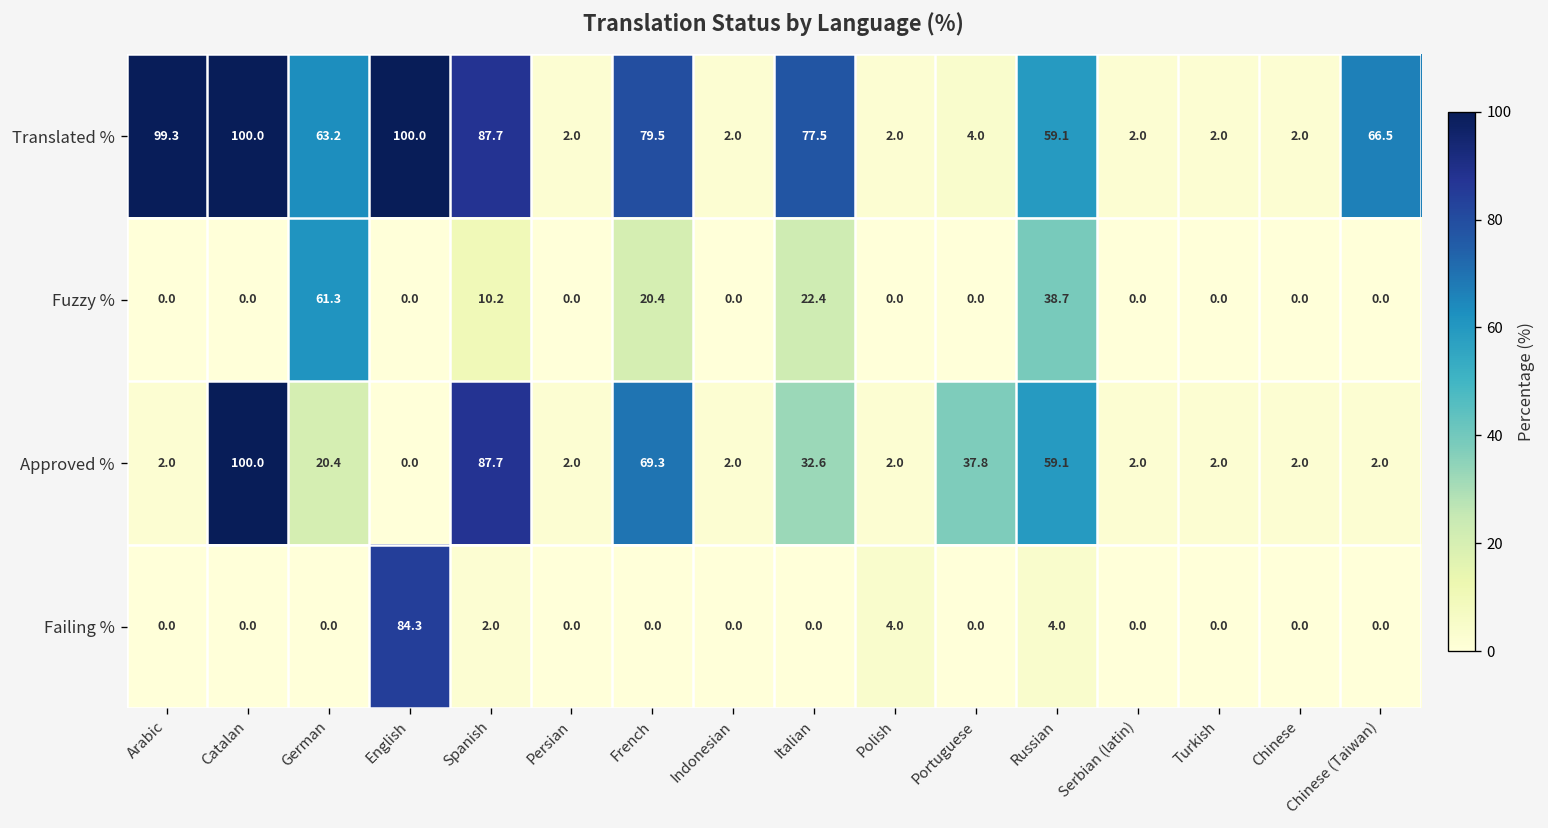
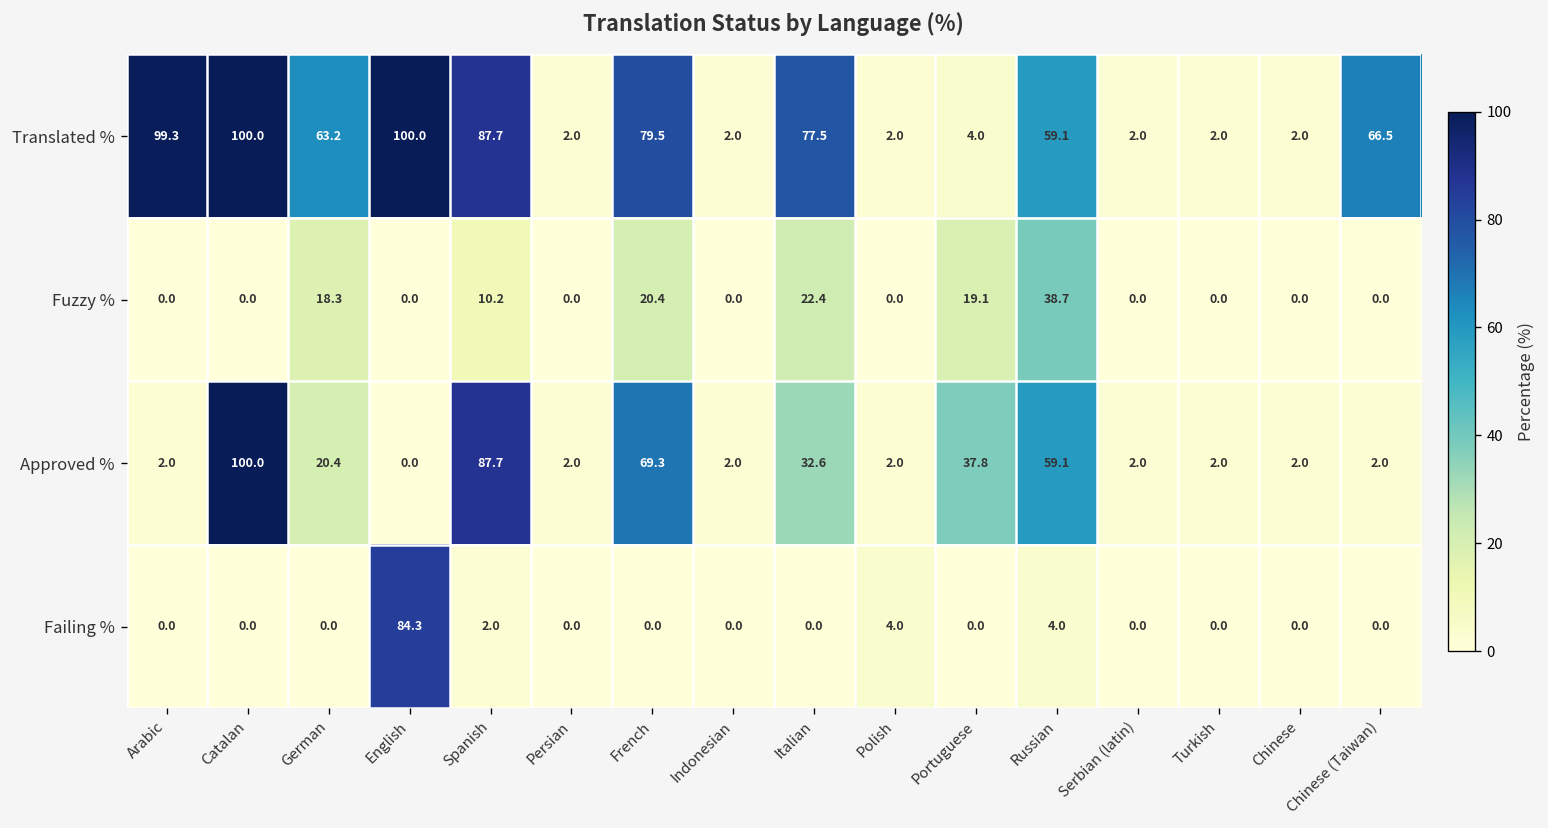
  {
    "Translated %": {
      "Arabic": 99.3,
      "Catalan": 100.0,
      "German": 63.2,
      "English": 100.0,
      "Spanish": 87.7,
      "Persian": 2.0,
      "French": 79.5,
      "Indonesian": 2.0,
      "Italian": 77.5,
      "Polish": 2.0,
      "Portuguese": 4.0,
      "Russian": 59.1,
      "Serbian (latin)": 2.0,
      "Turkish": 2.0,
      "Chinese": 2.0,
      "Chinese (Taiwan)": 66.5
    },
    "Fuzzy %": {
      "Arabic": 0.0,
      "Catalan": 0.0,
-     "German": 61.3,
+     "German": 18.3,
      "English": 0.0,
      "Spanish": 10.2,
      "Persian": 0.0,
      "French": 20.4,
      "Indonesian": 0.0,
      "Italian": 22.4,
      "Polish": 0.0,
-     "Portuguese": 0.0,
+     "Portuguese": 19.1,
      "Russian": 38.7,
      "Serbian (latin)": 0.0,
      "Turkish": 0.0,
      "Chinese": 0.0,
      "Chinese (Taiwan)": 0.0
    },
    "Approved %": {
      "Arabic": 2.0,
      "Catalan": 100.0,
      "German": 20.4,
      "English": 0.0,
      "Spanish": 87.7,
      "Persian": 2.0,
      "French": 69.3,
      "Indonesian": 2.0,
      "Italian": 32.6,
      "Polish": 2.0,
      "Portuguese": 37.8,
      "Russian": 59.1,
      "Serbian (latin)": 2.0,
      "Turkish": 2.0,
      "Chinese": 2.0,
      "Chinese (Taiwan)": 2.0
    },
    "Failing %": {
      "Arabic": 0.0,
      "Catalan": 0.0,
      "German": 0.0,
      "English": 84.3,
      "Spanish": 2.0,
      "Persian": 0.0,
      "French": 0.0,
      "Indonesian": 0.0,
      "Italian": 0.0,
      "Polish": 4.0,
      "Portuguese": 0.0,
      "Russian": 4.0,
      "Serbian (latin)": 0.0,
      "Turkish": 0.0,
      "Chinese": 0.0,
      "Chinese (Taiwan)": 0.0
    }
  }
